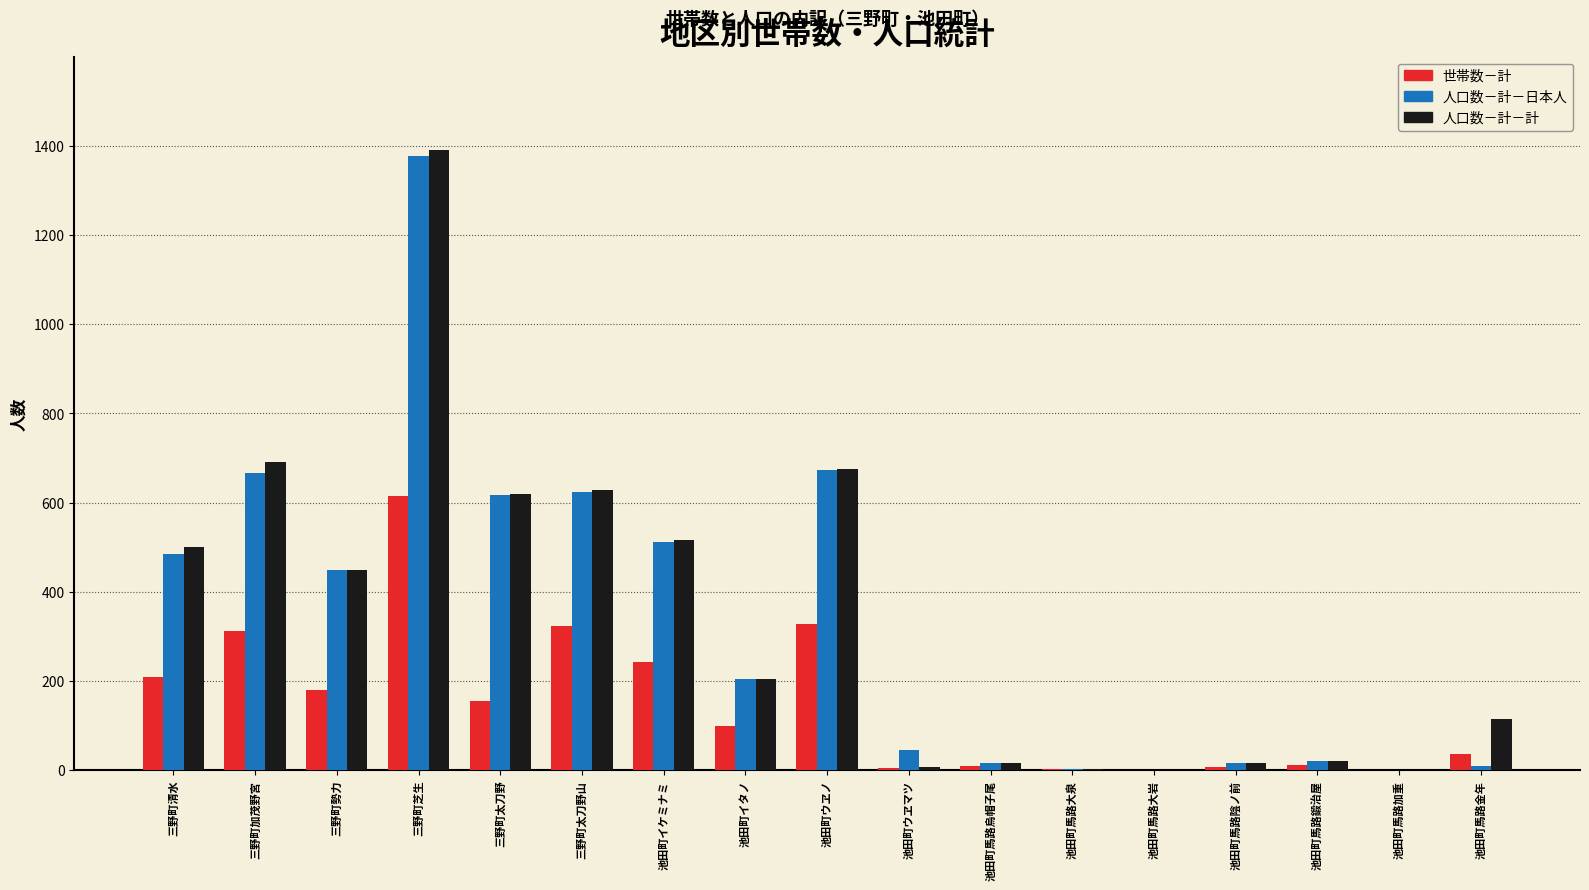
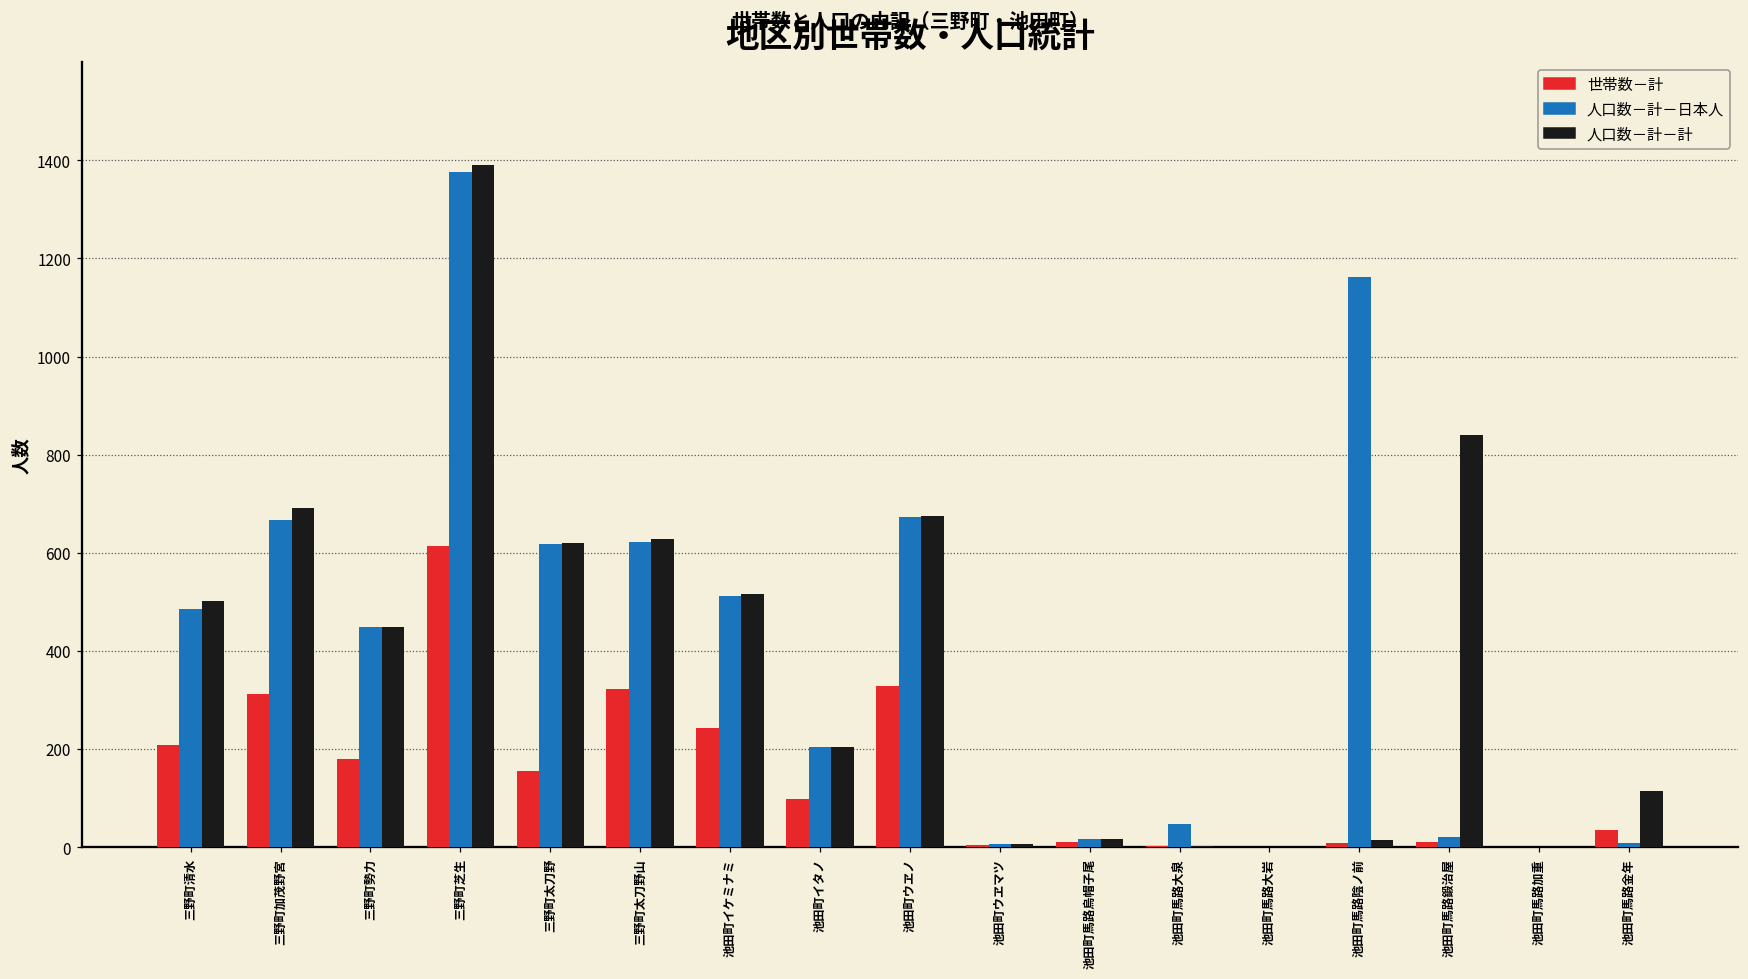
  {
    "世帯数－計": {
      "三野町清水": 210,
      "三野町加茂野宮": 310,
      "三野町勢力": 180,
      "三野町芝生": 610,
      "三野町太刀野": 160,
      "三野町太刀野山": 320,
      "池田町イケミナミ": 240,
      "池田町イタノ": 100,
      "池田町ウヱノ": 330,
      "池田町馬路烏帽子尾": 10,
      "池田町馬路大岩": 0,
      "池田町馬路陰ノ前": 10,
      "池田町馬路鍛治屋": 10,
      "池田町馬路加重": 0,
      "池田町馬路金年": 40
    },
    "人口数－計－日本人": {
      "三野町清水": 490,
      "三野町加茂野宮": 670,
      "三野町勢力": 450,
      "三野町芝生": 1380,
      "三野町太刀野": 620,
      "三野町太刀野山": 620,
      "池田町イケミナミ": 510,
      "池田町イタノ": 200,
      "池田町ウヱノ": 670,
-     "池田町ウヱマツ": 50,
+     "池田町ウヱマツ": 10,
      "池田町馬路烏帽子尾": 20,
-     "池田町馬路大泉": 0,
+     "池田町馬路大泉": 50,
      "池田町馬路大岩": 0,
-     "池田町馬路陰ノ前": 20,
+     "池田町馬路陰ノ前": 1160,
      "池田町馬路鍛治屋": 20,
      "池田町馬路加重": 0,
      "池田町馬路金年": 10
    },
    "人口数－計－計": {
      "三野町清水": 500,
      "三野町加茂野宮": 690,
      "三野町勢力": 450,
      "三野町芝生": 1390,
      "三野町太刀野": 620,
      "三野町太刀野山": 630,
      "池田町イケミナミ": 520,
      "池田町イタノ": 200,
      "池田町ウヱノ": 680,
      "池田町ウヱマツ": 10,
      "池田町馬路烏帽子尾": 20,
      "池田町馬路大岩": 0,
      "池田町馬路陰ノ前": 20,
-     "池田町馬路鍛治屋": 20,
+     "池田町馬路鍛治屋": 840,
      "池田町馬路加重": 0,
      "池田町馬路金年": 120
    }
  }
